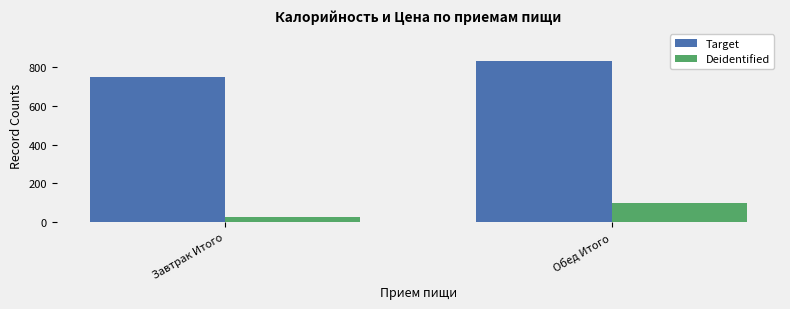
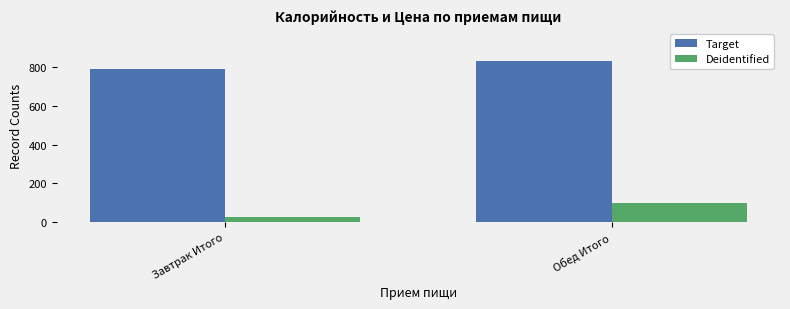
  {
    "Target": {
-     "Завтрак Итого": 750,
+     "Завтрак Итого": 790,
      "Обед Итого": 830
    },
    "Deidentified": {
      "Завтрак Итого": 30,
      "Обед Итого": 100
    }
  }
